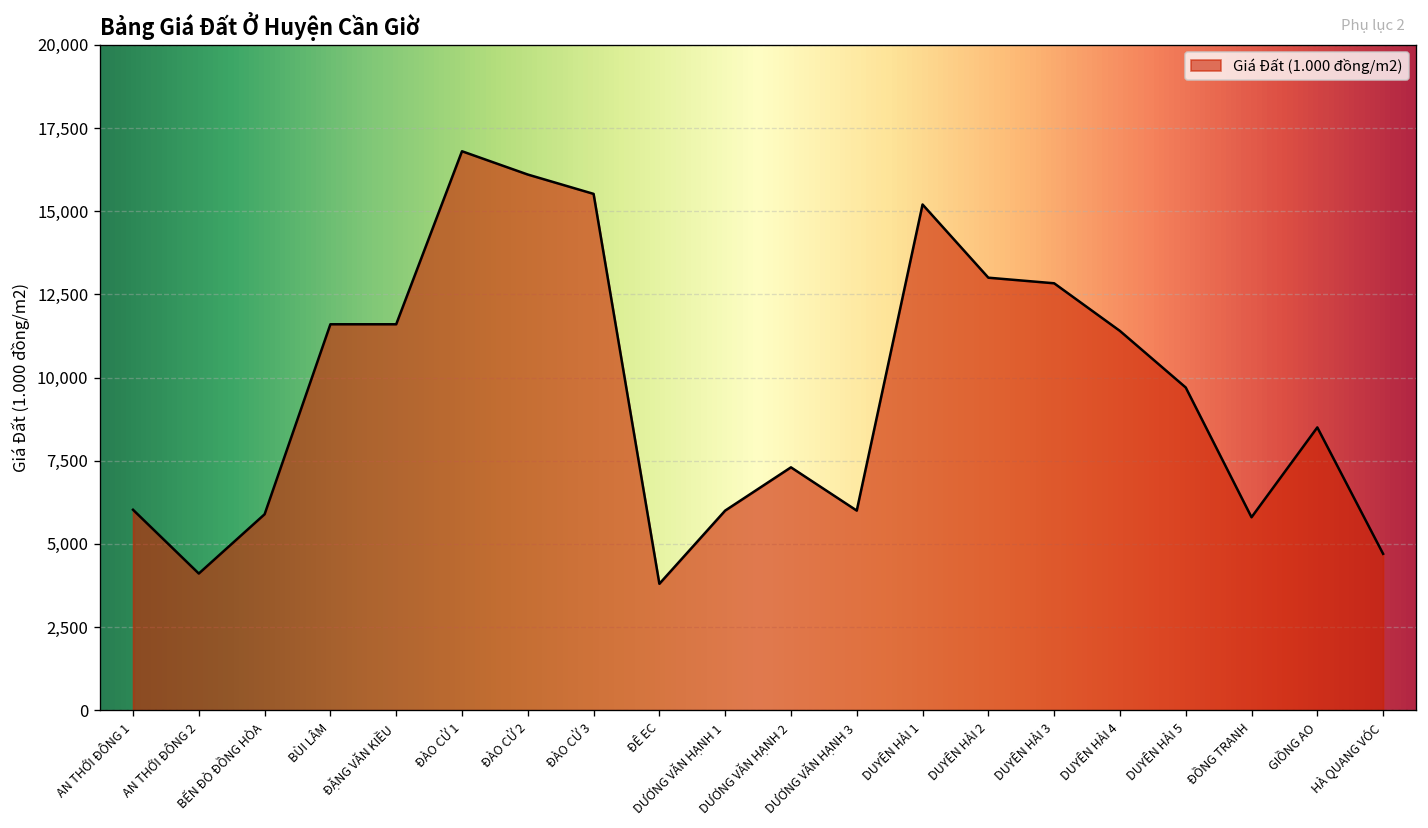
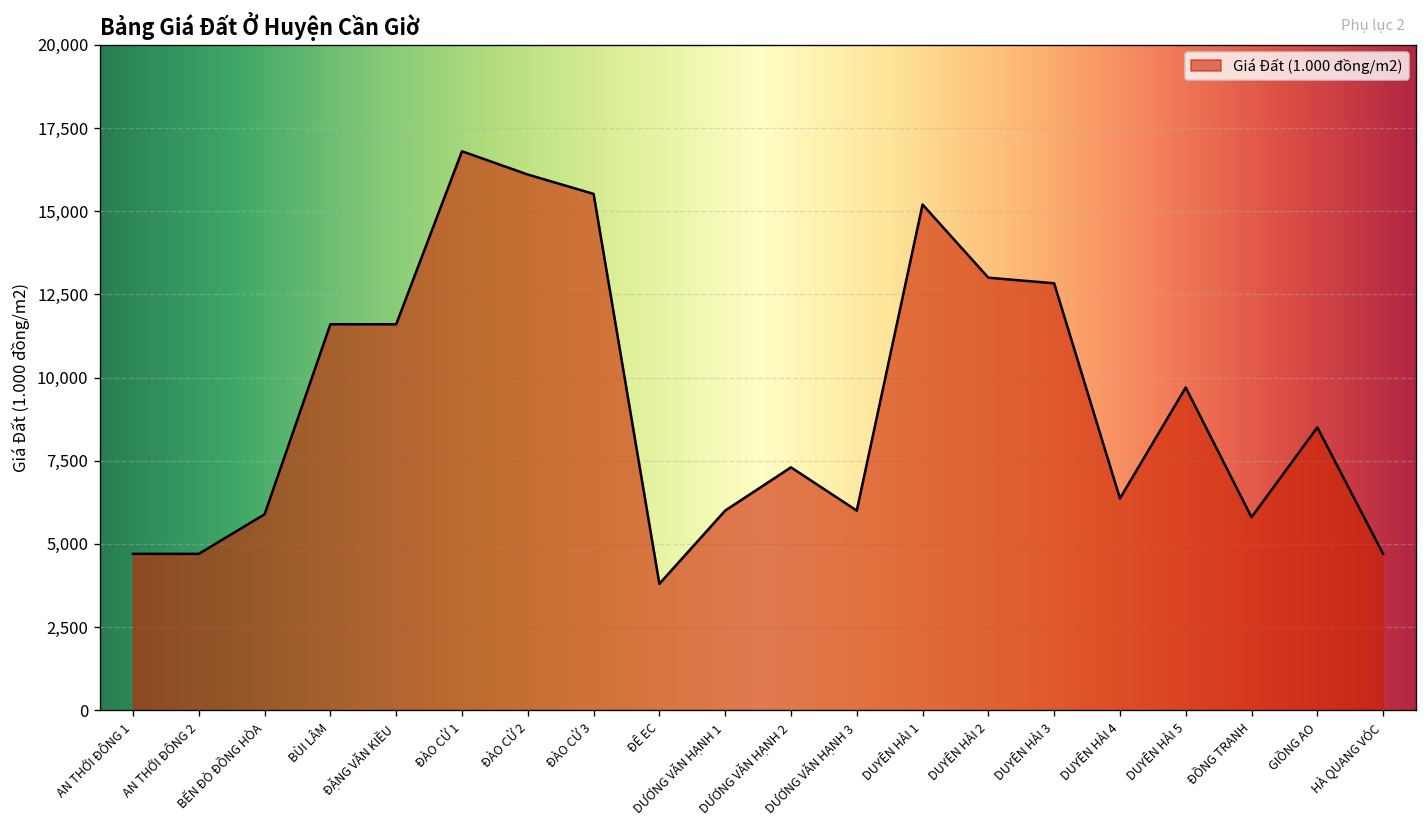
  {
-   "AN THỚI ĐÔNG 1": "6,000",
-   "AN THỚI ĐÔNG 2": "4,100",
+   "AN THỚI ĐÔNG 1": "4,700",
+   "AN THỚI ĐÔNG 2": "4,700",
    "BẾN ĐÒ ĐỒNG HÒA": "5,900",
    "BÙI LÂM": "11,600",
    "ĐẶNG VĂN KIỀU": "11,600",
    "ĐÀO CỬ 1": "16,800",
    "ĐÀO CỬ 2": "16,100",
    "ĐÀO CỬ 3": "15,500",
    "ĐÊ EC": "3,800",
    "DƯƠNG VĂN HẠNH 1": "6,000",
    "DƯƠNG VĂN HẠNH 2": "7,300",
    "DƯƠNG VĂN HẠNH 3": "6,000",
    "DUYÊN HẢI 1": "15,200",
    "DUYÊN HẢI 2": "13,000",
    "DUYÊN HẢI 3": "12,800",
-   "DUYÊN HẢI 4": "11,400",
+   "DUYÊN HẢI 4": "6,400",
    "DUYÊN HẢI 5": "9,700",
    "ĐỒNG TRANH": "5,800",
    "GIỒNG AO": "8,500",
    "HÀ QUANG VÓC": "4,700"
  }
